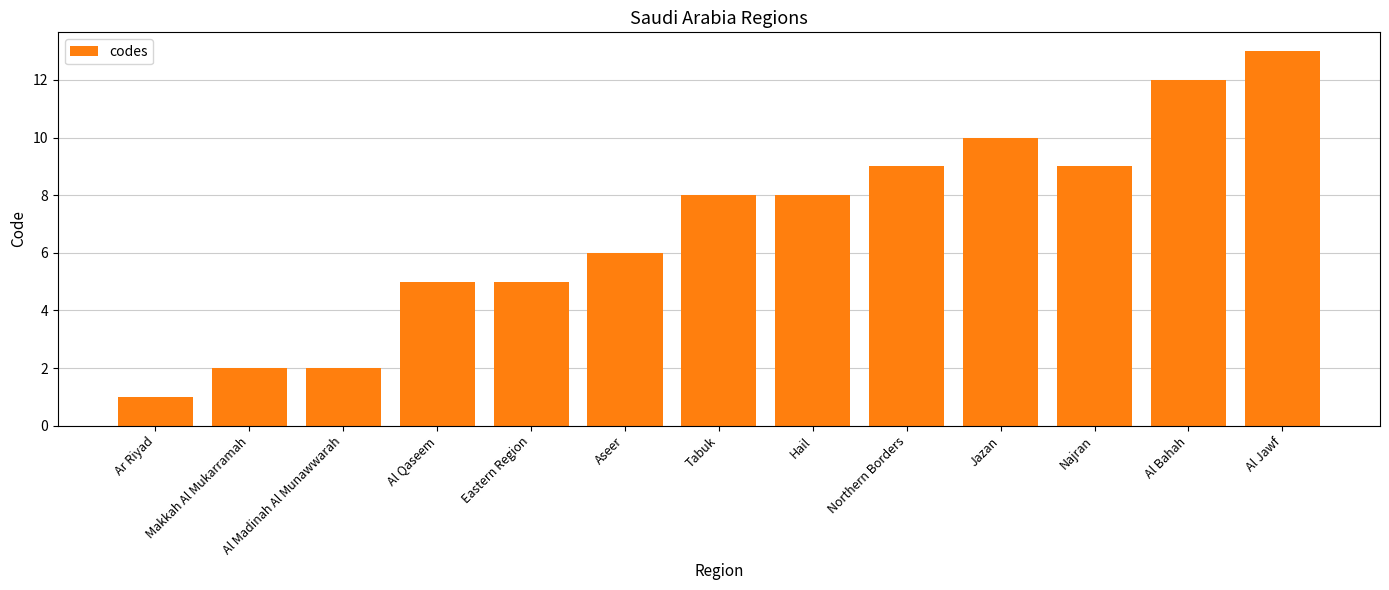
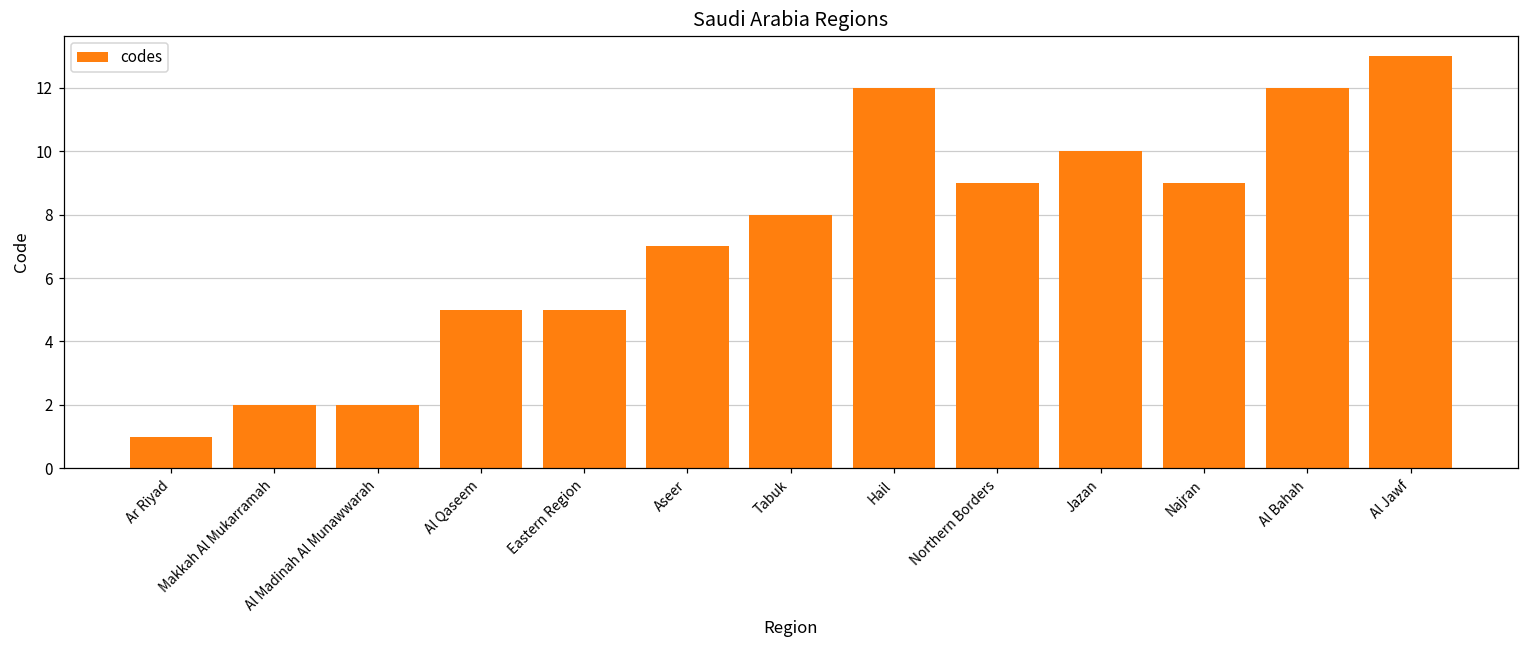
  {
    "Ar Riyad": 1,
    "Makkah Al Mukarramah": 2,
    "Al Madinah Al Munawwarah": 2,
    "Al Qaseem": 5,
    "Eastern Region": 5,
-   "Aseer": 6,
+   "Aseer": 7,
    "Tabuk": 8,
-   "Hail": 8,
+   "Hail": 12,
    "Northern Borders": 9,
    "Jazan": 10,
    "Najran": 9,
    "Al Bahah": 12,
    "Al Jawf": 13
  }
